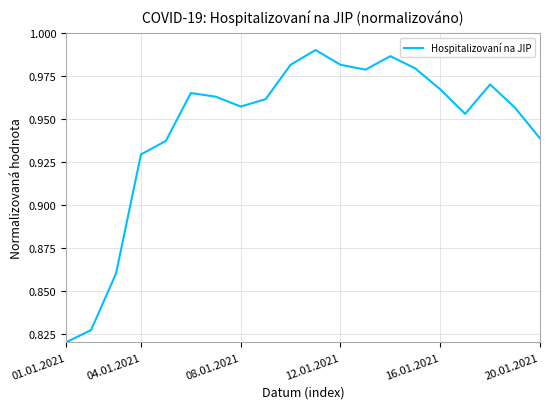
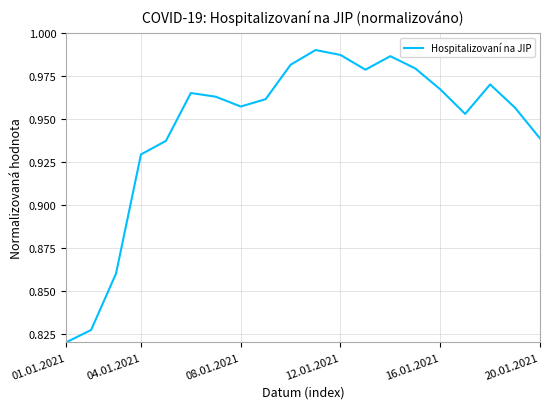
  {
    "01.01.2021": 0.820,
    "04.01.2021": 0.929,
    "08.01.2021": 0.957,
-   "12.01.2021": 0.981,
+   "12.01.2021": 0.987,
    "16.01.2021": 0.967,
    "20.01.2021": 0.939
  }
